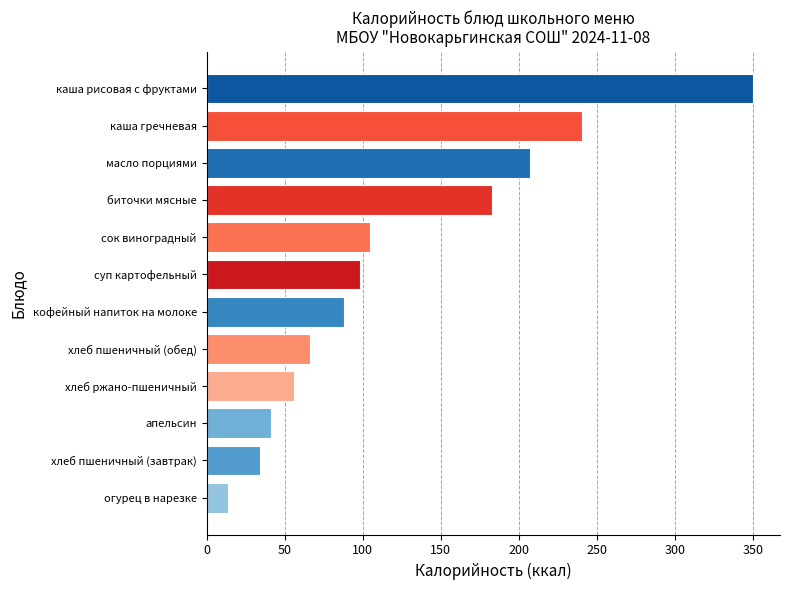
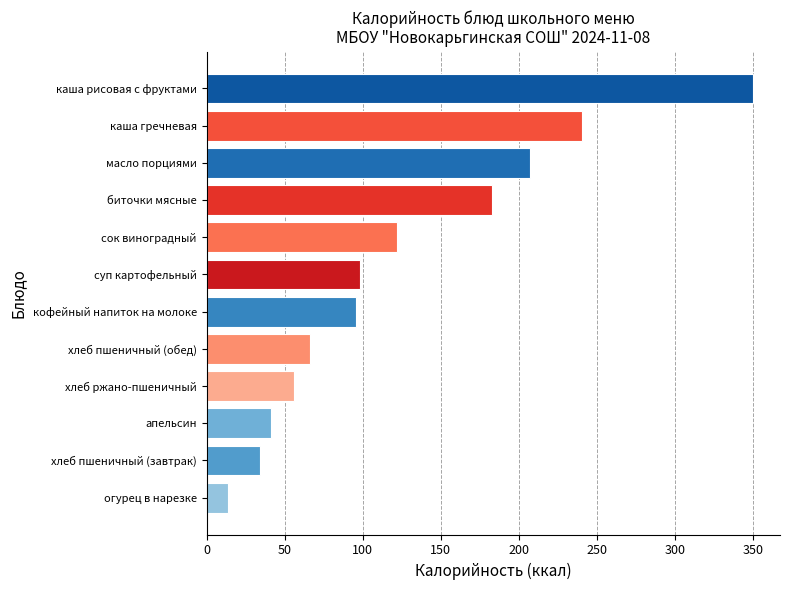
  {
    "каша рисовая с фруктами": 350,
    "каша гречневая": 241,
    "масло порциями": 207,
    "биточки мясные": 183,
-   "сок виноградный": 105,
+   "сок виноградный": 122,
    "суп картофельный": 99,
-   "кофейный напиток на молоке": 88,
+   "кофейный напиток на молоке": 96,
    "хлеб пшеничный (обед)": 66,
    "хлеб ржано-пшеничный": 56,
    "апельсин": 41,
    "хлеб пшеничный (завтрак)": 34,
    "огурец в нарезке": 14
  }
